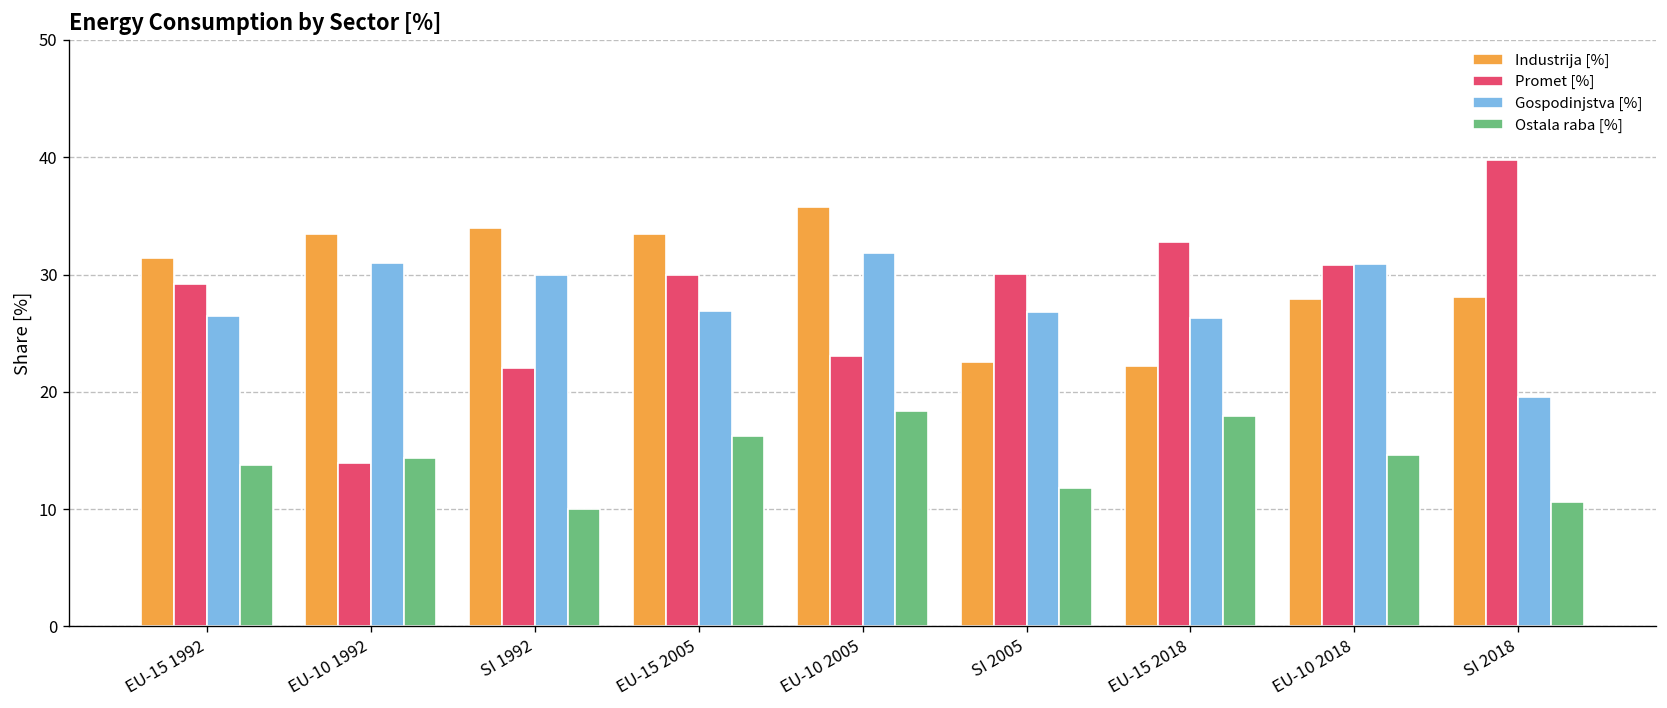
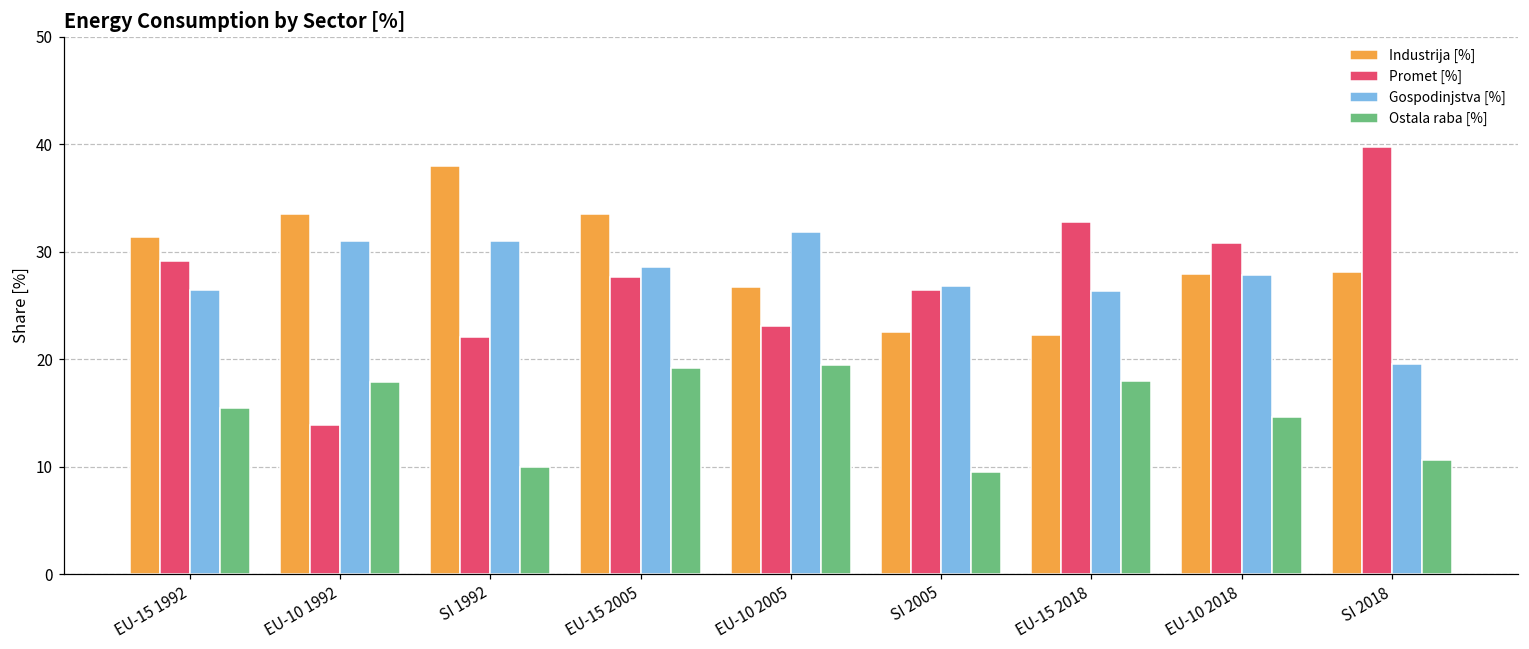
  {
    "Industrija [%]": {
      "EU-15 1992": 31,
      "EU-10 1992": 33,
-     "SI 1992": 34,
+     "SI 1992": 38,
      "EU-15 2005": 33,
-     "EU-10 2005": 36,
+     "EU-10 2005": 27,
      "SI 2005": 23,
      "EU-15 2018": 22,
      "EU-10 2018": 28,
      "SI 2018": 28
    },
    "Promet [%]": {
      "EU-15 1992": 29,
      "EU-10 1992": 14,
      "SI 1992": 22,
-     "EU-15 2005": 30,
+     "EU-15 2005": 28,
      "EU-10 2005": 23,
-     "SI 2005": 30,
+     "SI 2005": 26,
      "EU-15 2018": 33,
      "EU-10 2018": 31,
      "SI 2018": 40
    },
    "Gospodinjstva [%]": {
      "EU-15 1992": 26,
      "EU-10 1992": 31,
-     "SI 1992": 30,
-     "EU-15 2005": 27,
+     "SI 1992": 31,
+     "EU-15 2005": 29,
      "EU-10 2005": 32,
      "SI 2005": 27,
      "EU-15 2018": 26,
-     "EU-10 2018": 31,
+     "EU-10 2018": 28,
      "SI 2018": 20
    },
    "Ostala raba [%]": {
-     "EU-15 1992": 14,
-     "EU-10 1992": 14,
+     "EU-15 1992": 15,
+     "EU-10 1992": 18,
      "SI 1992": 10,
-     "EU-15 2005": 16,
-     "EU-10 2005": 18,
-     "SI 2005": 12,
+     "EU-15 2005": 19,
+     "EU-10 2005": 19,
+     "SI 2005": 10,
      "EU-15 2018": 18,
      "EU-10 2018": 15,
      "SI 2018": 11
    }
  }
